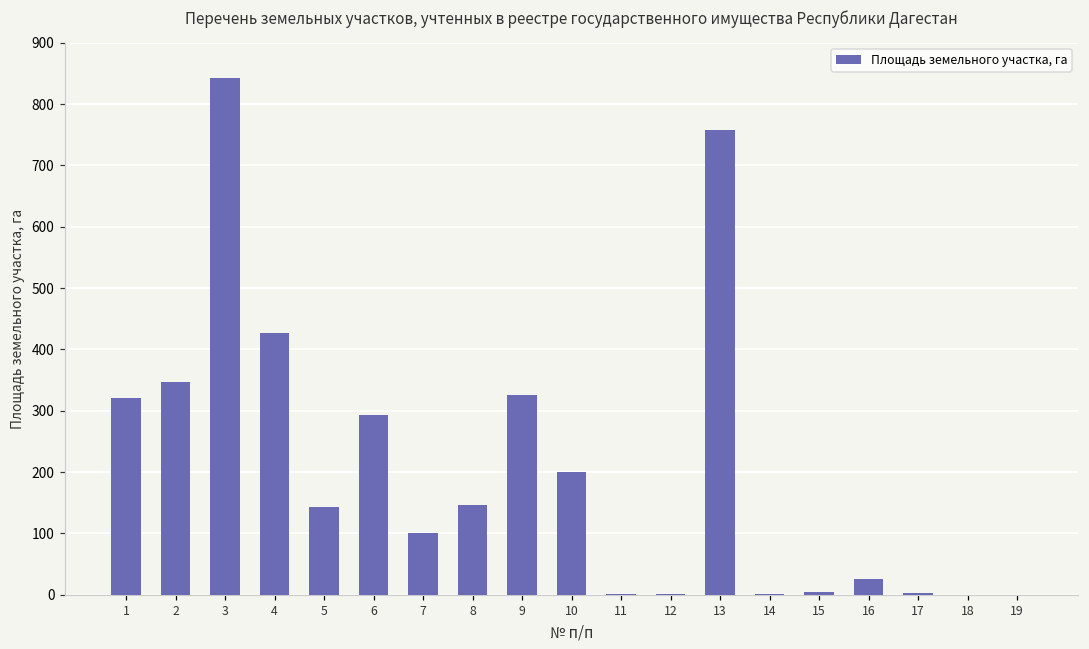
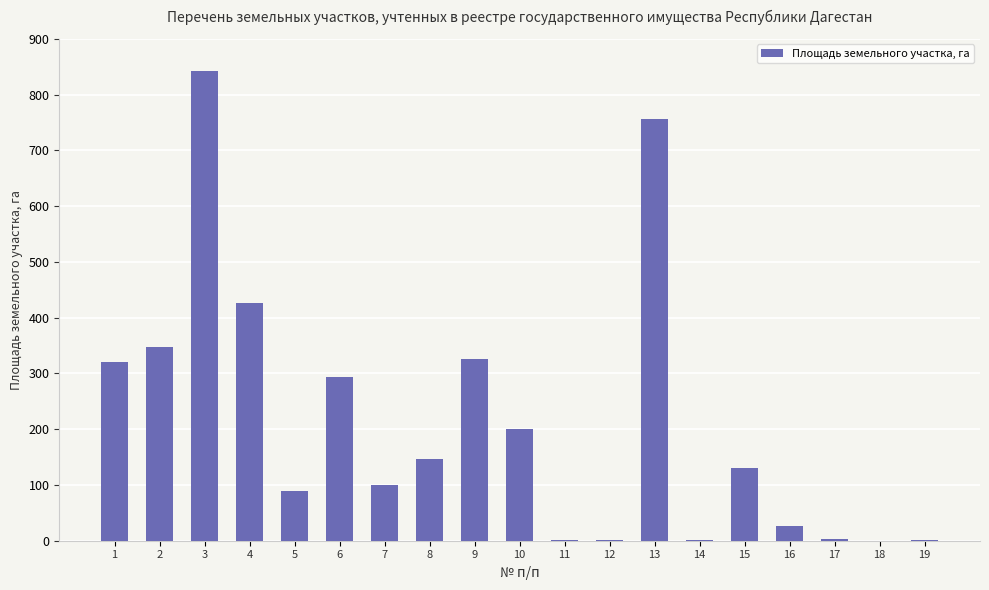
  {
    "1": 320,
    "2": 350,
    "3": 840,
    "4": 430,
-   "5": 140,
+   "5": 90,
    "6": 290,
    "7": 100,
    "8": 150,
    "9": 330,
    "10": 200,
    "13": 760,
-   "15": 0,
+   "15": 130,
    "16": 30
  }
